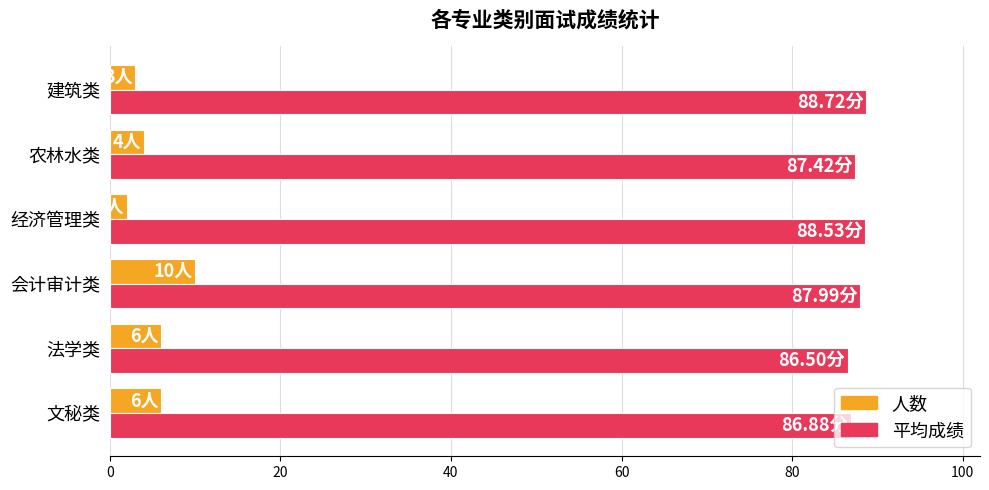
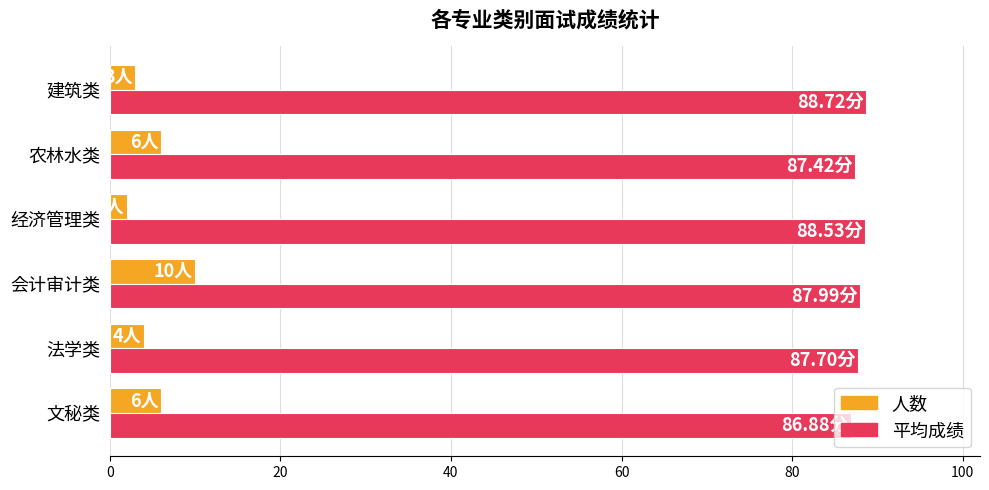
  {
    "人数": {
      "建筑类": "3人",
-     "农林水类": "4人",
+     "农林水类": "6人",
      "会计审计类": "10人",
-     "法学类": "6人",
+     "法学类": "4人",
      "文秘类": "6人"
    },
    "平均成绩": {
      "建筑类": "88.72分",
      "农林水类": "87.42分",
      "经济管理类": "88.53分",
      "会计审计类": "87.99分",
-     "法学类": "86.50分"
+     "法学类": "87.70分"
    }
  }
